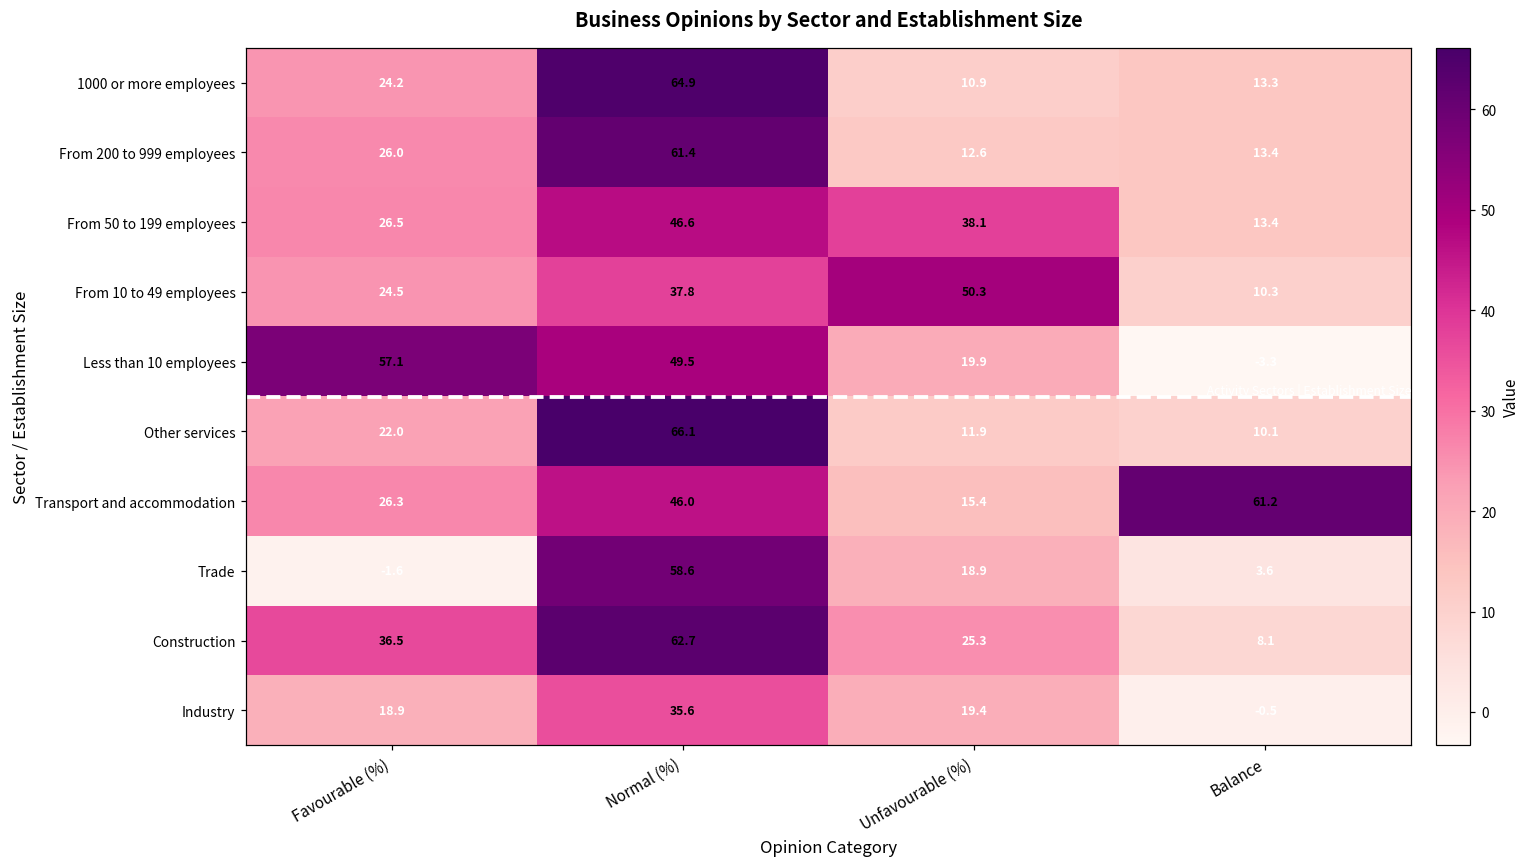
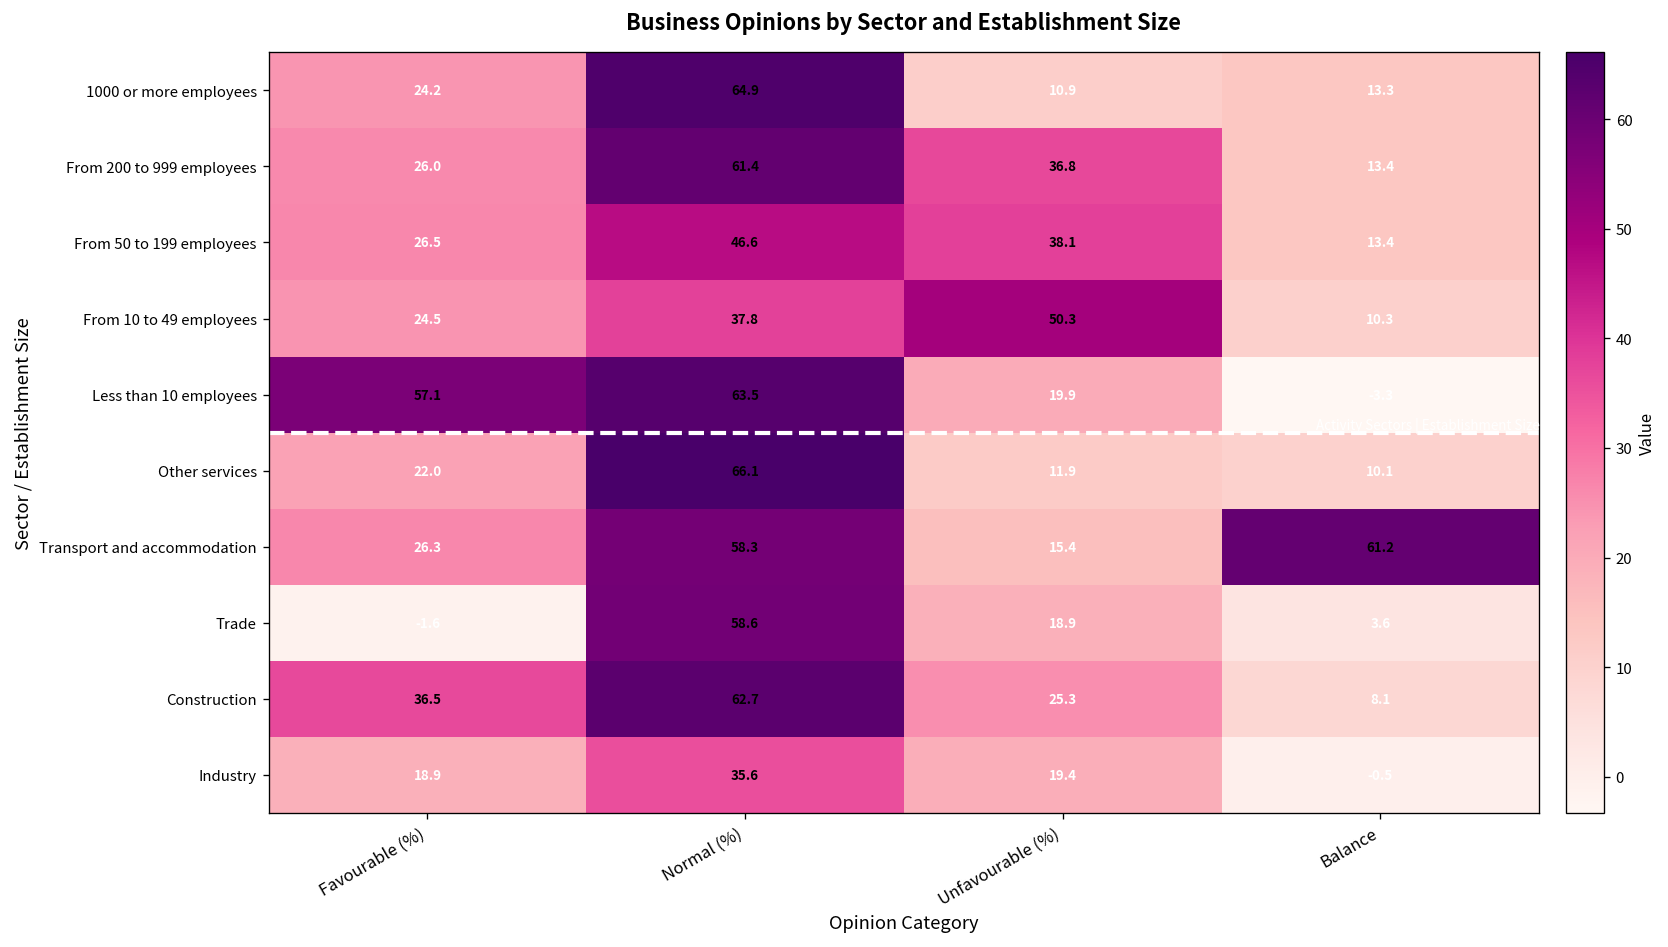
  {
    "1000 or more employees": {
      "Favourable (%)": 24.2,
      "Normal (%)": 64.9,
      "Unfavourable (%)": 10.9,
      "Balance": 13.3
    },
    "From 200 to 999 employees": {
      "Favourable (%)": 26.0,
      "Normal (%)": 61.4,
-     "Unfavourable (%)": 12.6,
+     "Unfavourable (%)": 36.8,
      "Balance": 13.4
    },
    "From 50 to 199 employees": {
      "Favourable (%)": 26.5,
      "Normal (%)": 46.6,
      "Unfavourable (%)": 38.1,
      "Balance": 13.4
    },
    "From 10 to 49 employees": {
      "Favourable (%)": 24.5,
      "Normal (%)": 37.8,
      "Unfavourable (%)": 50.3,
      "Balance": 10.3
    },
    "Less than 10 employees": {
      "Favourable (%)": 57.1,
-     "Normal (%)": 49.5,
+     "Normal (%)": 63.5,
      "Unfavourable (%)": 19.9
    },
    "Other services": {
      "Favourable (%)": 22.0,
      "Normal (%)": 66.1,
      "Unfavourable (%)": 11.9,
      "Balance": 10.1
    },
    "Transport and accommodation": {
      "Favourable (%)": 26.3,
-     "Normal (%)": 46.0,
+     "Normal (%)": 58.3,
      "Unfavourable (%)": 15.4,
      "Balance": 61.2
    },
    "Trade": {
      "Normal (%)": 58.6,
      "Unfavourable (%)": 18.9
    },
    "Construction": {
      "Favourable (%)": 36.5,
      "Normal (%)": 62.7,
      "Unfavourable (%)": 25.3
    },
    "Industry": {
      "Favourable (%)": 18.9,
      "Normal (%)": 35.6,
      "Unfavourable (%)": 19.4
    }
  }
